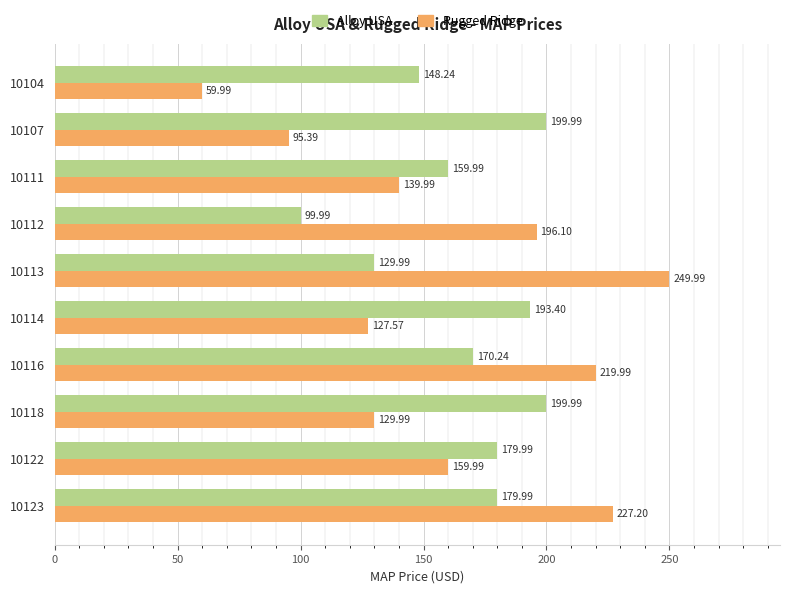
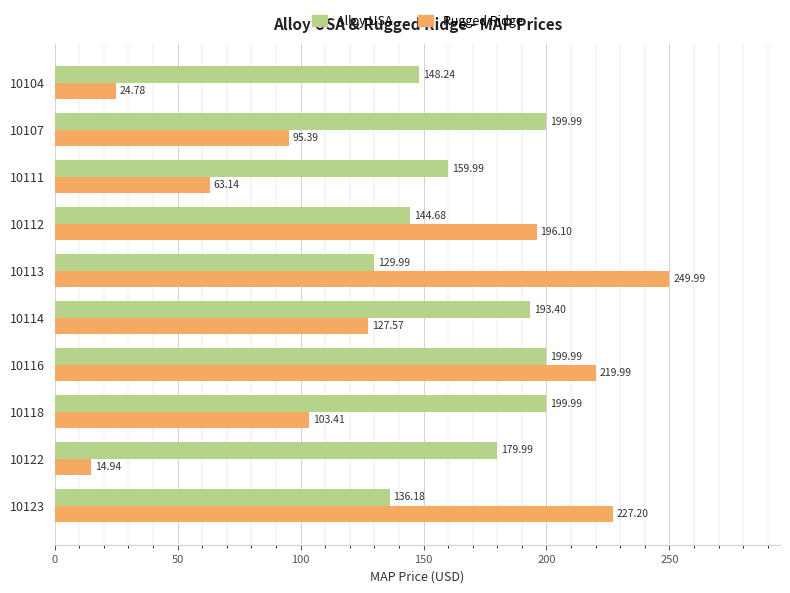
  {
    "Alloy USA": {
      "10104": 148.24,
      "10107": 199.99,
      "10111": 159.99,
-     "10112": 99.99,
+     "10112": 144.68,
      "10113": 129.99,
      "10114": 193.40,
-     "10116": 170.24,
+     "10116": 199.99,
      "10118": 199.99,
      "10122": 179.99,
-     "10123": 179.99
+     "10123": 136.18
    },
    "Rugged Ridge": {
-     "10104": 59.99,
+     "10104": 24.78,
      "10107": 95.39,
-     "10111": 139.99,
+     "10111": 63.14,
      "10112": 196.10,
      "10113": 249.99,
      "10114": 127.57,
      "10116": 219.99,
-     "10118": 129.99,
-     "10122": 159.99,
+     "10118": 103.41,
+     "10122": 14.94,
      "10123": 227.20
    }
  }
